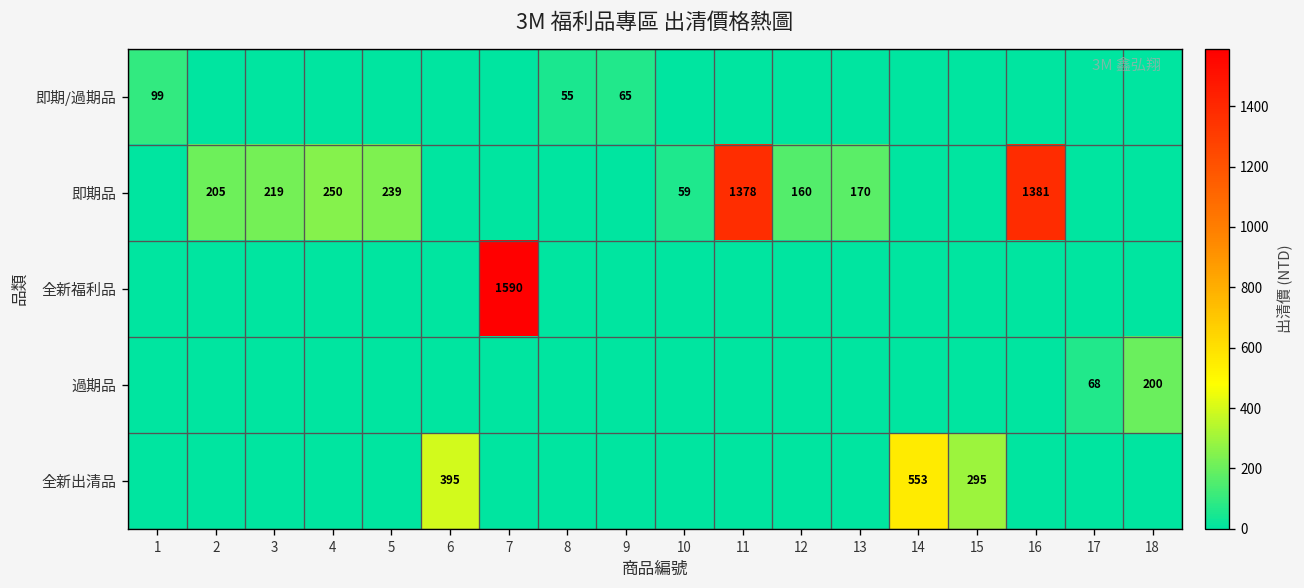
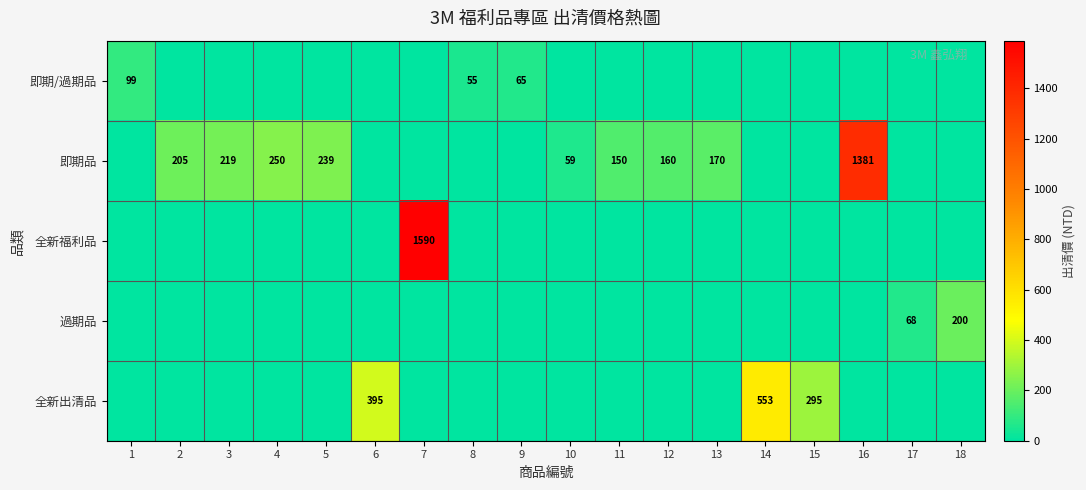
  {
    "即期/過期品": {
      "1": "99",
      "8": "55",
      "9": "65",
      "18": "3M"
    },
    "即期品": {
      "2": "205",
      "3": "219",
      "4": "250",
      "5": "239",
      "10": "59",
-     "11": "1378",
+     "11": "150",
      "12": "160",
      "13": "170",
      "16": "1381"
    },
    "全新福利品": {
      "7": "1590"
    },
    "過期品": {
      "17": "68",
      "18": "200"
    },
    "全新出清品": {
      "6": "395",
      "14": "553",
      "15": "295"
    }
  }
